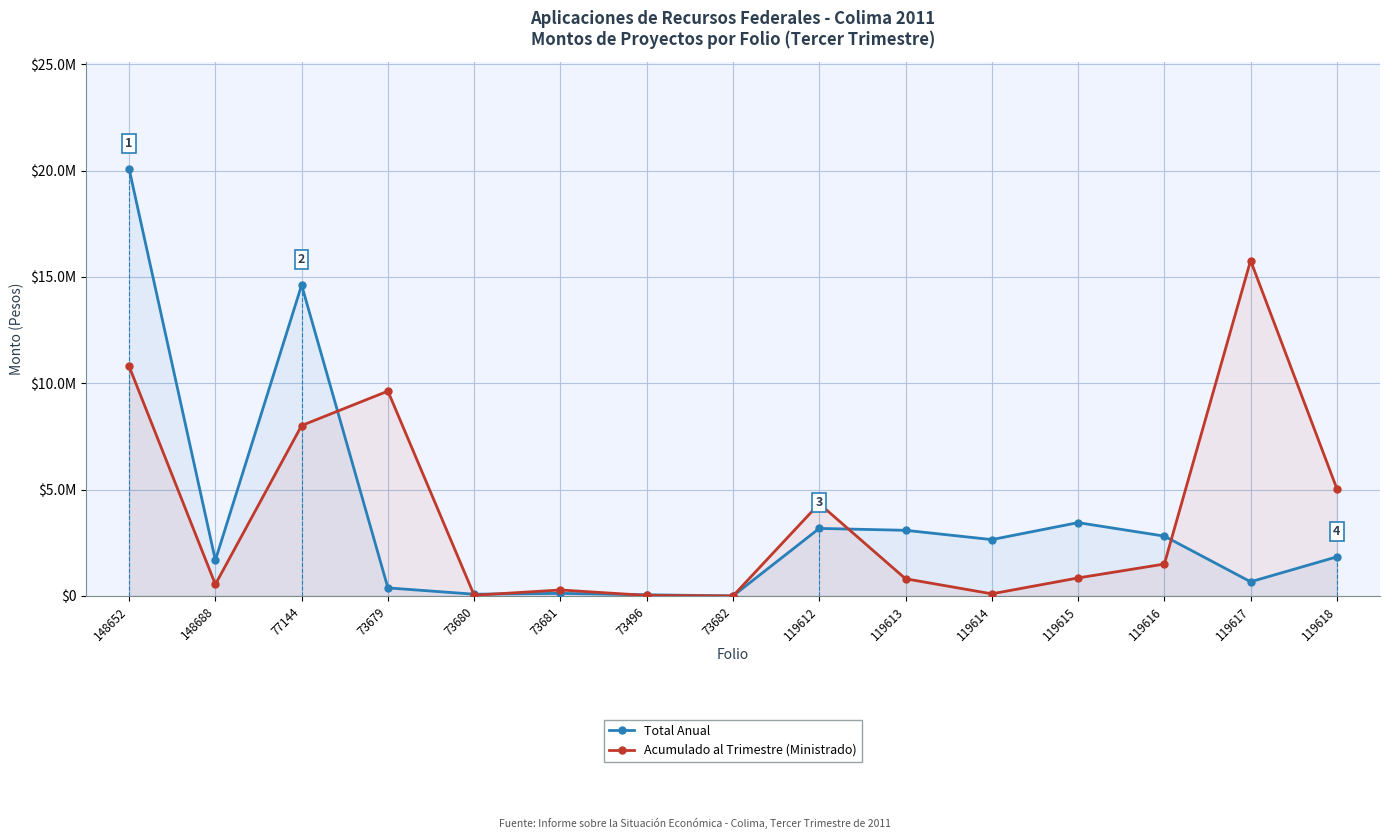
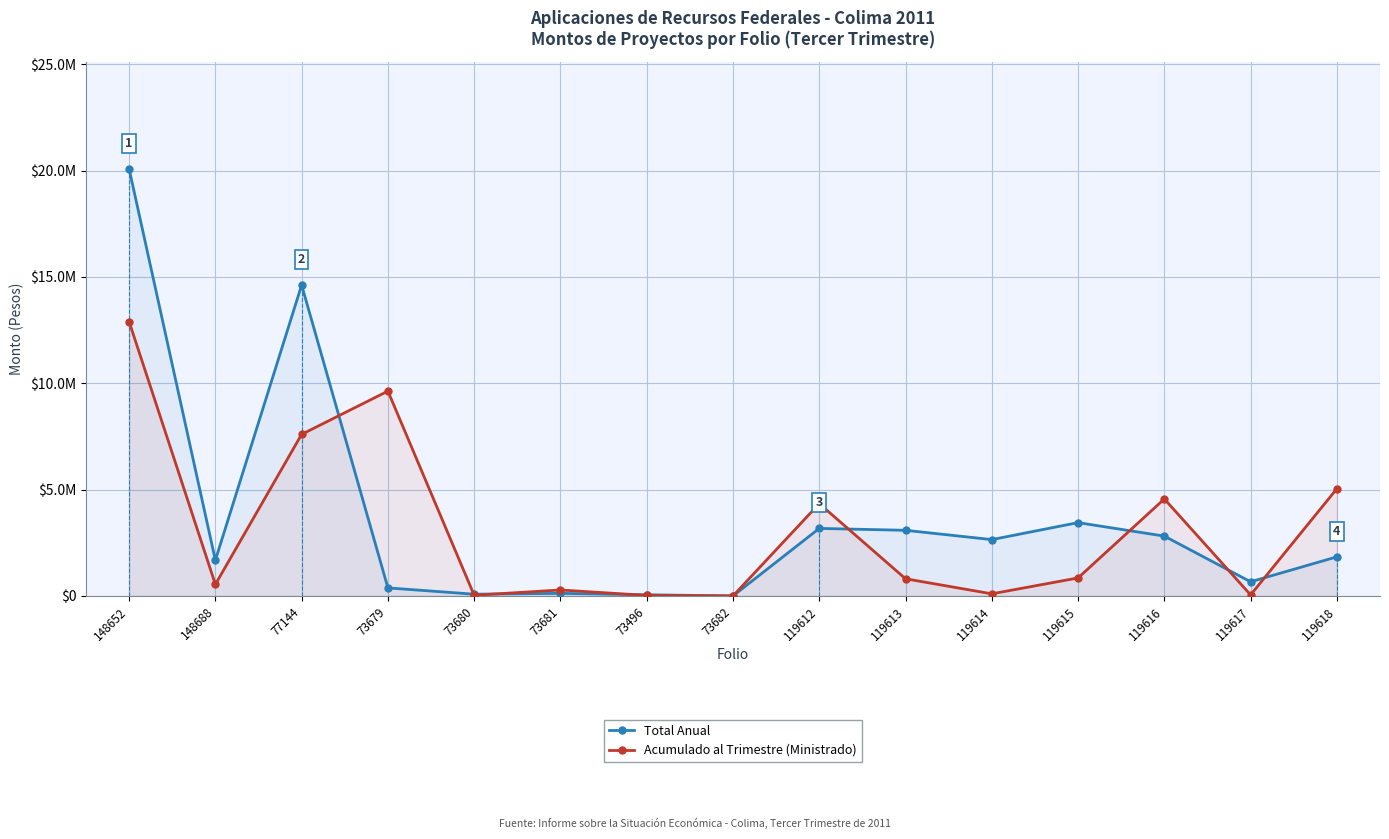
  {
    "Acumulado al Trimestre (Ministrado)": {
-     "148652": "$10800000",
+     "148652": "$12900000",
      "148688": "$500000",
-     "77144": "$8000000",
+     "77144": "$7600000",
      "73679": "$9600000",
      "73681": "$300000",
      "119613": "$800000",
      "119614": "$100000",
      "119615": "$800000",
-     "119616": "$1500000",
-     "119617": "$15800000",
+     "119616": "$4600000",
+     "119617": "$100000",
      "119618": "$5000000"
    }
  }
